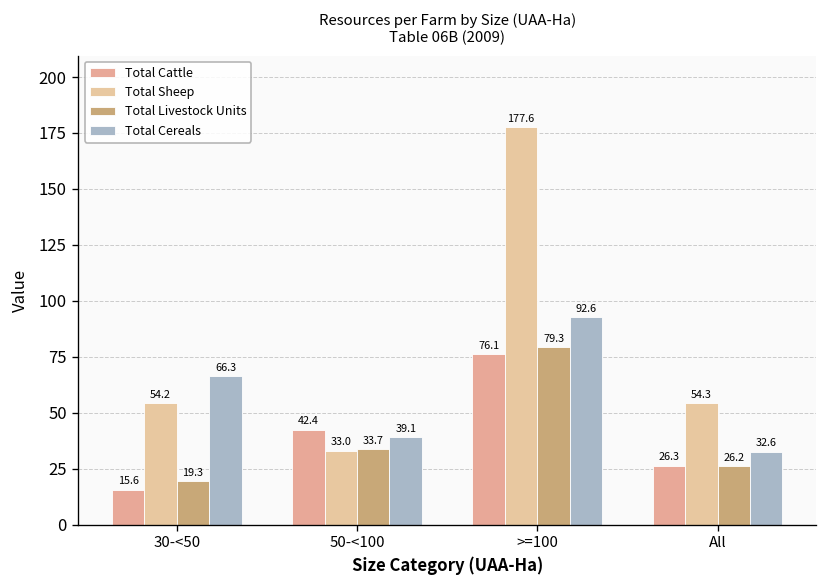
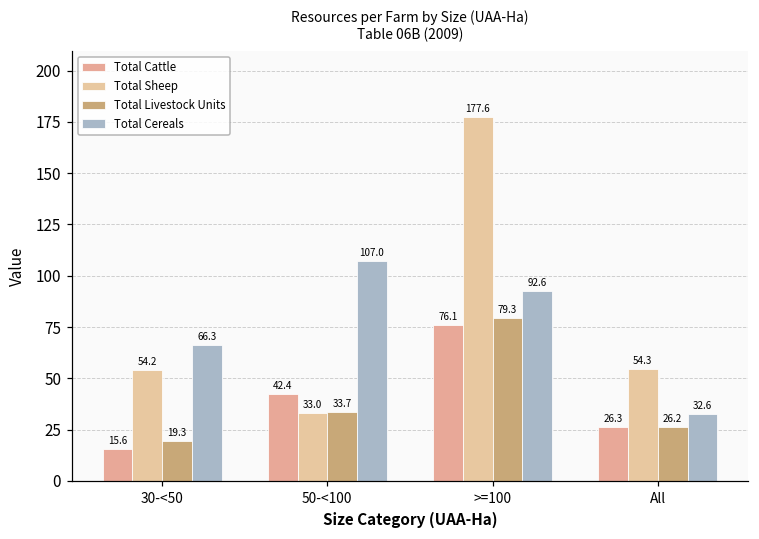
  {
    "Total Cereals": {
      "30-<50": 66.3,
-     "50-<100": 39.1,
+     "50-<100": 107.0,
      ">=100": 92.6,
      "All": 32.6
    }
  }
